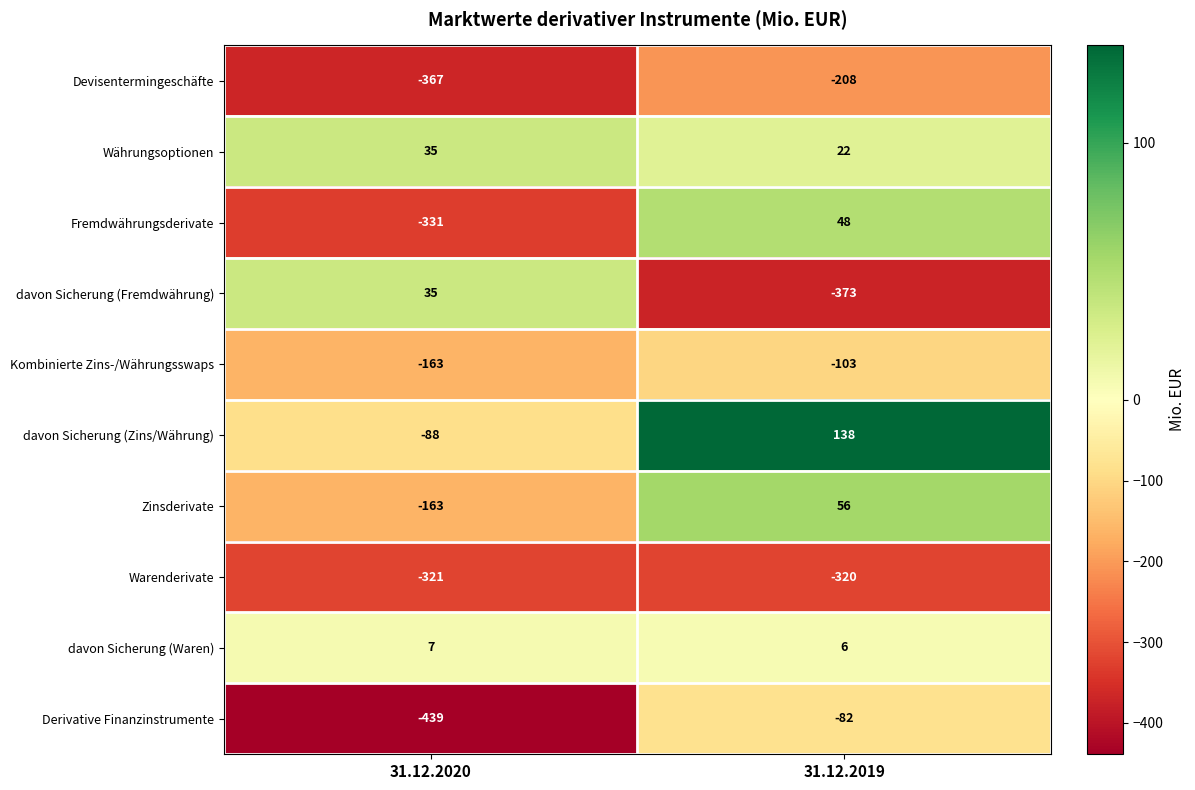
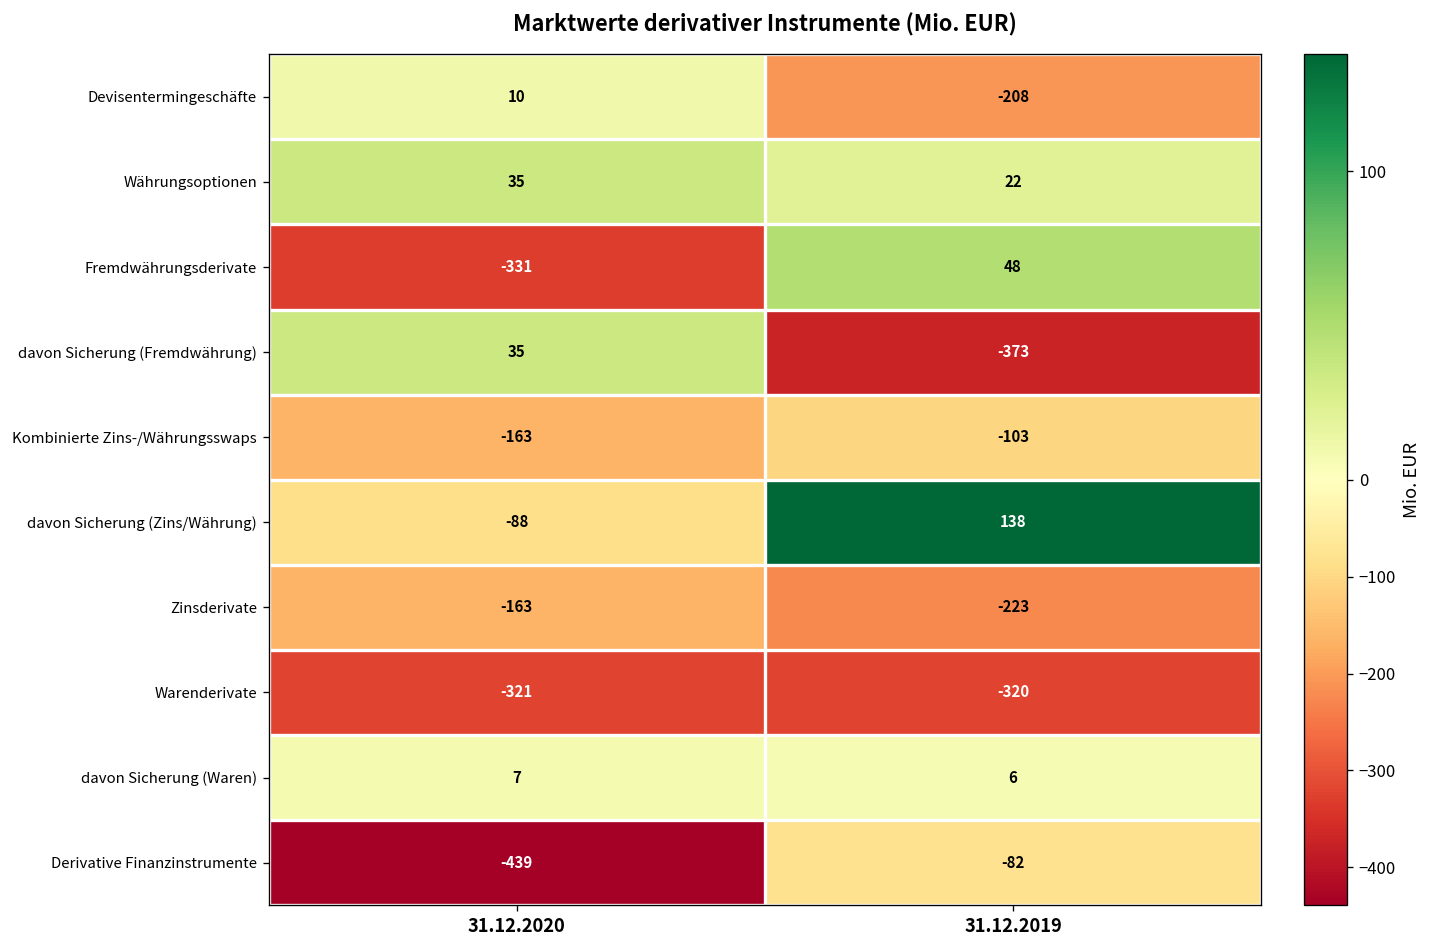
  {
    "Devisentermingeschäfte": {
-     "31.12.2020": -367,
+     "31.12.2020": 10,
      "31.12.2019": -208
    },
    "Währungsoptionen": {
      "31.12.2020": 35,
      "31.12.2019": 22
    },
    "Fremdwährungsderivate": {
      "31.12.2020": -331,
      "31.12.2019": 48
    },
    "davon Sicherung (Fremdwährung)": {
      "31.12.2020": 35,
      "31.12.2019": -373
    },
    "Kombinierte Zins-/Währungsswaps": {
      "31.12.2020": -163,
      "31.12.2019": -103
    },
    "davon Sicherung (Zins/Währung)": {
      "31.12.2020": -88,
      "31.12.2019": 138
    },
    "Zinsderivate": {
      "31.12.2020": -163,
-     "31.12.2019": 56
+     "31.12.2019": -223
    },
    "Warenderivate": {
      "31.12.2020": -321,
      "31.12.2019": -320
    },
    "davon Sicherung (Waren)": {
      "31.12.2020": 7,
      "31.12.2019": 6
    },
    "Derivative Finanzinstrumente": {
      "31.12.2020": -439,
      "31.12.2019": -82
    }
  }
